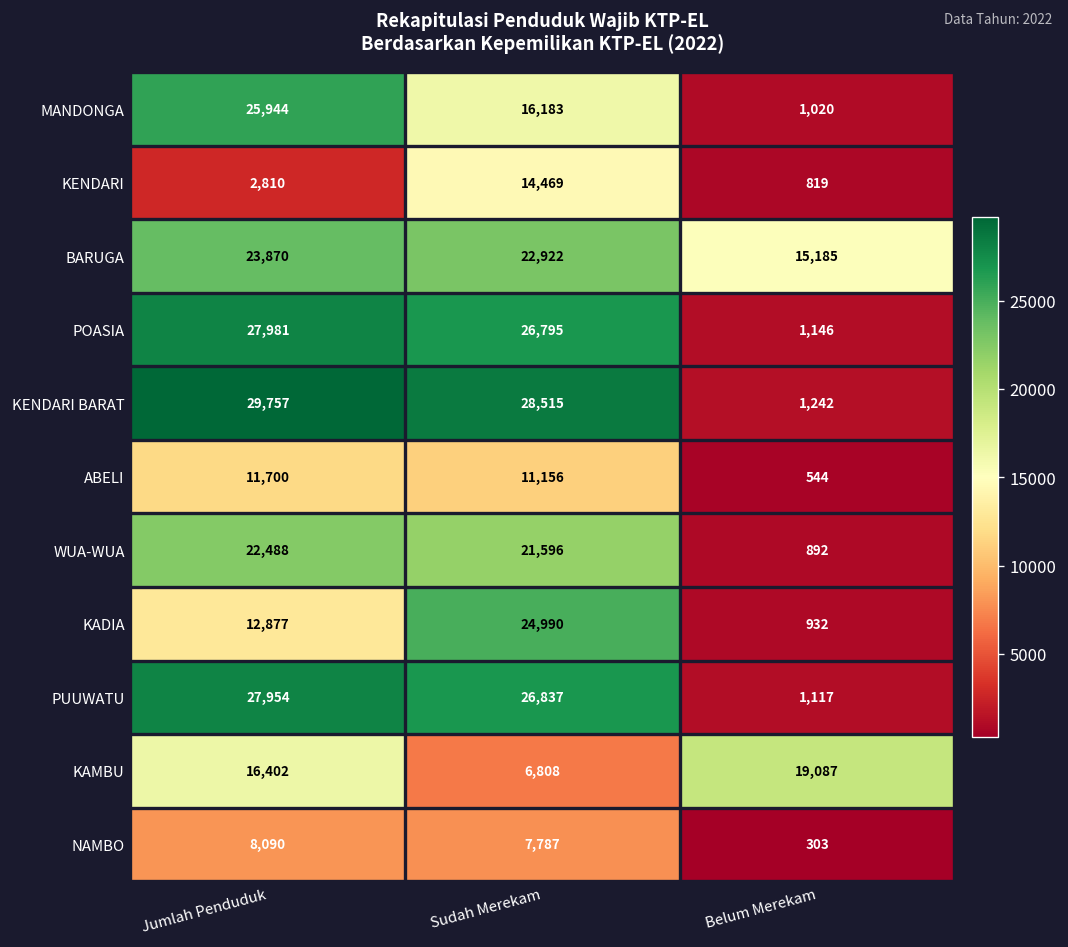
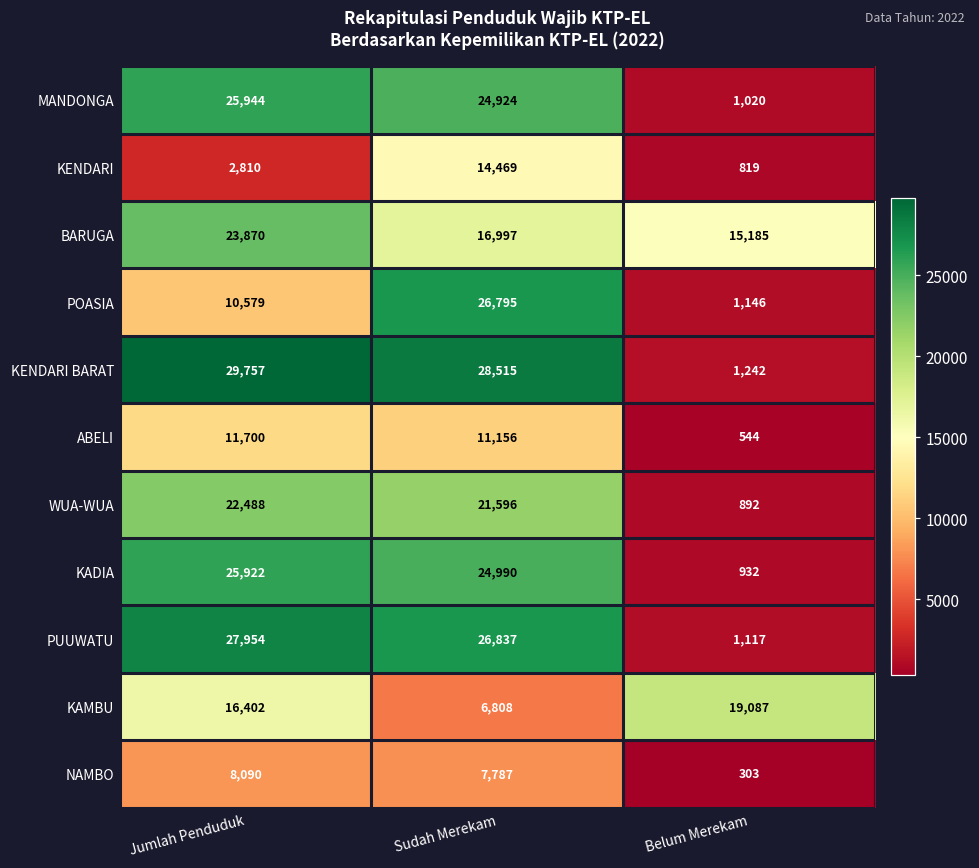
  {
    "MANDONGA": {
      "Jumlah Penduduk": "25,944",
-     "Sudah Merekam": "16,183",
+     "Sudah Merekam": "24,924",
      "Belum Merekam": "1,020"
    },
    "KENDARI": {
      "Jumlah Penduduk": "2,810",
      "Sudah Merekam": "14,469",
      "Belum Merekam": "819"
    },
    "BARUGA": {
      "Jumlah Penduduk": "23,870",
-     "Sudah Merekam": "22,922",
+     "Sudah Merekam": "16,997",
      "Belum Merekam": "15,185"
    },
    "POASIA": {
-     "Jumlah Penduduk": "27,981",
+     "Jumlah Penduduk": "10,579",
      "Sudah Merekam": "26,795",
      "Belum Merekam": "1,146"
    },
    "KENDARI BARAT": {
      "Jumlah Penduduk": "29,757",
      "Sudah Merekam": "28,515",
      "Belum Merekam": "1,242"
    },
    "ABELI": {
      "Jumlah Penduduk": "11,700",
      "Sudah Merekam": "11,156",
      "Belum Merekam": "544"
    },
    "WUA-WUA": {
      "Jumlah Penduduk": "22,488",
      "Sudah Merekam": "21,596",
      "Belum Merekam": "892"
    },
    "KADIA": {
-     "Jumlah Penduduk": "12,877",
+     "Jumlah Penduduk": "25,922",
      "Sudah Merekam": "24,990",
      "Belum Merekam": "932"
    },
    "PUUWATU": {
      "Jumlah Penduduk": "27,954",
      "Sudah Merekam": "26,837",
      "Belum Merekam": "1,117"
    },
    "KAMBU": {
      "Jumlah Penduduk": "16,402",
      "Sudah Merekam": "6,808",
      "Belum Merekam": "19,087"
    },
    "NAMBO": {
      "Jumlah Penduduk": "8,090",
      "Sudah Merekam": "7,787",
      "Belum Merekam": "303"
    }
  }
